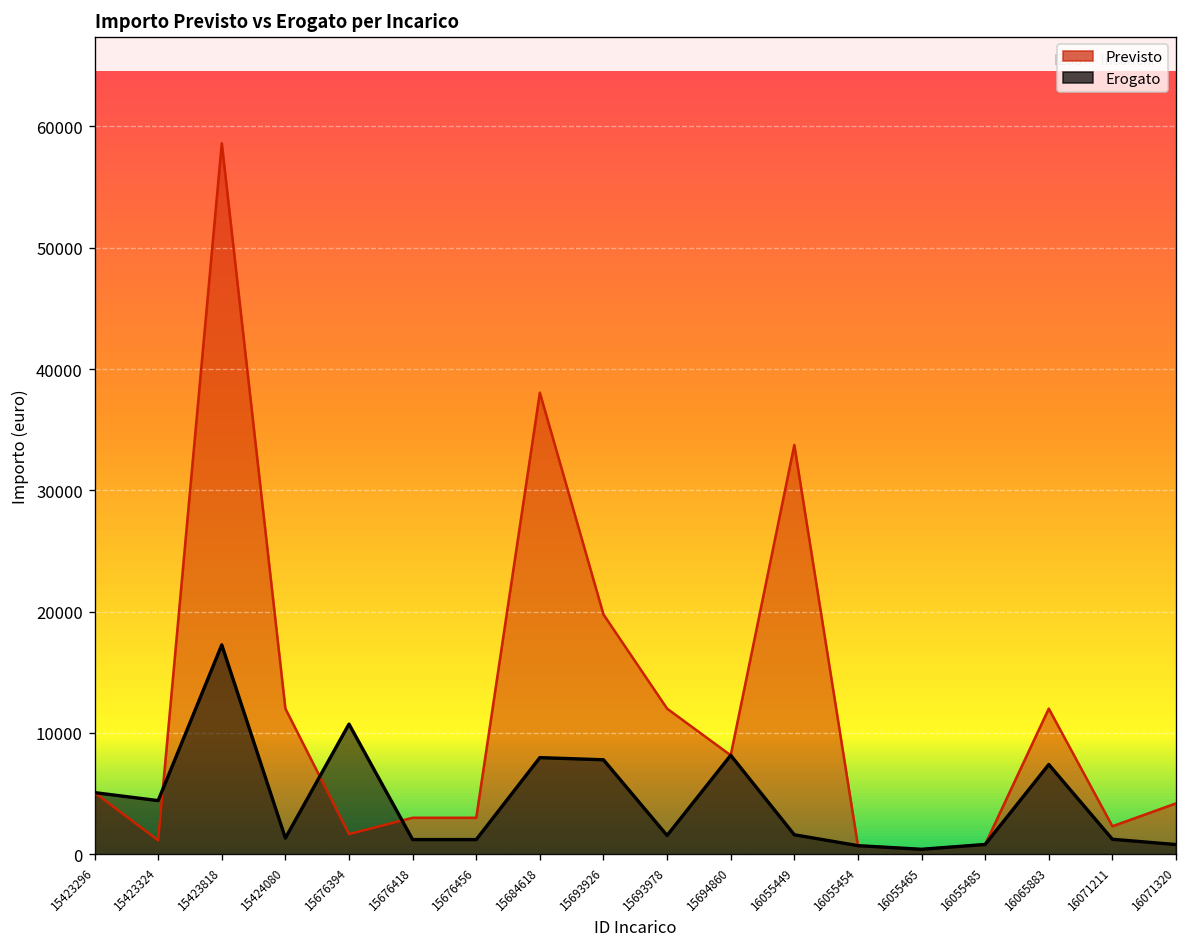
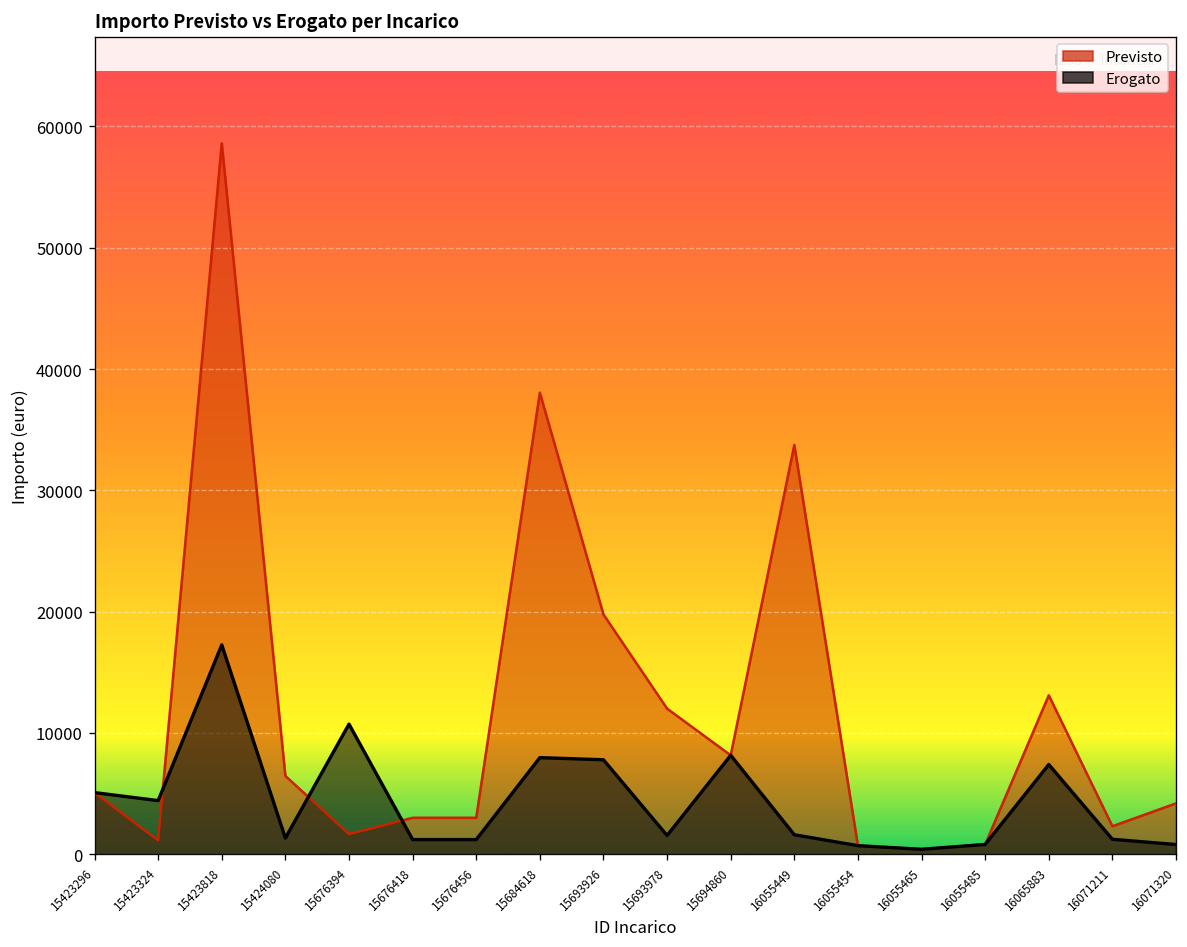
  {
    "Previsto": {
      "15423324": 1100,
      "15423818": 58600,
-     "15424080": 12000,
+     "15424080": 6400,
      "15676394": 1700,
      "15676418": 3000,
      "15676456": 3000,
      "15684618": 38100,
      "15693926": 19800,
      "15693978": 12000,
      "16055449": 33700,
-     "16065883": 12000,
+     "16065883": 13100,
      "16071211": 2300,
      "16071320": 4200
    },
    "Erogato": {
      "15423324": 4400,
      "15423818": 17300,
      "15424080": 1300,
      "15676394": 10700,
      "15676418": 1200,
      "15676456": 1200,
      "15684618": 8000,
      "15693926": 7800,
      "15693978": 1500,
      "16055449": 1600,
      "16065883": 7400,
      "16071211": 1200,
      "16071320": 800
    }
  }
